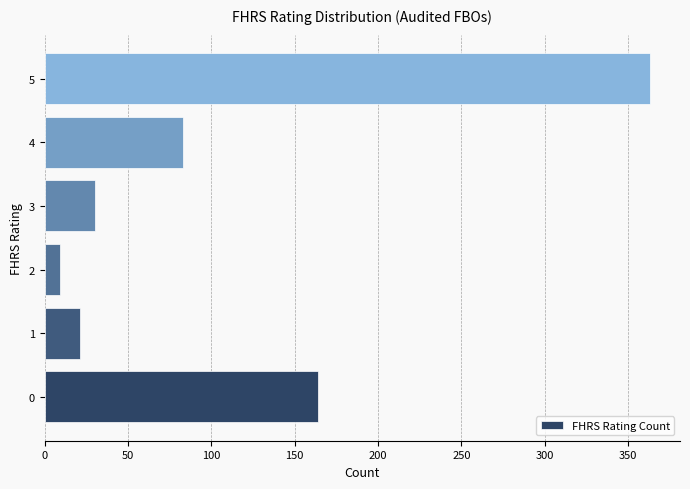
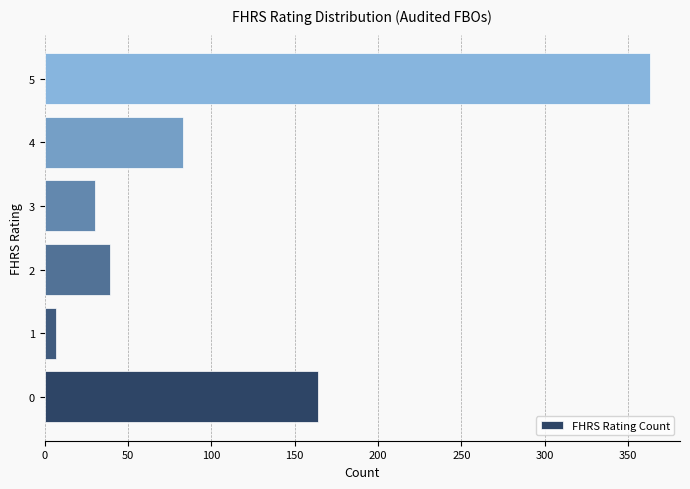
  {
    "5": 363,
    "4": 83,
    "3": 30,
-   "2": 9,
-   "1": 21,
+   "2": 39,
+   "1": 7,
    "0": 164
  }
